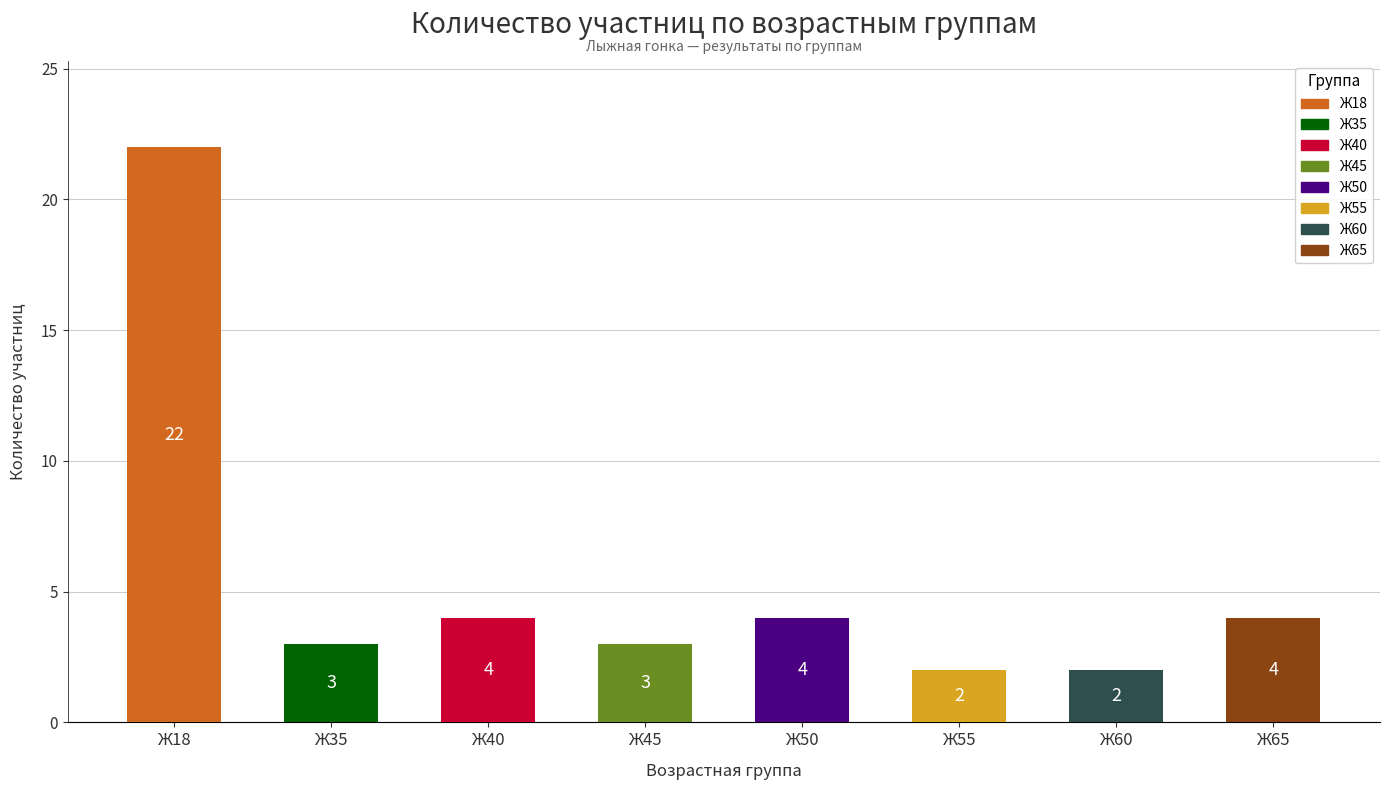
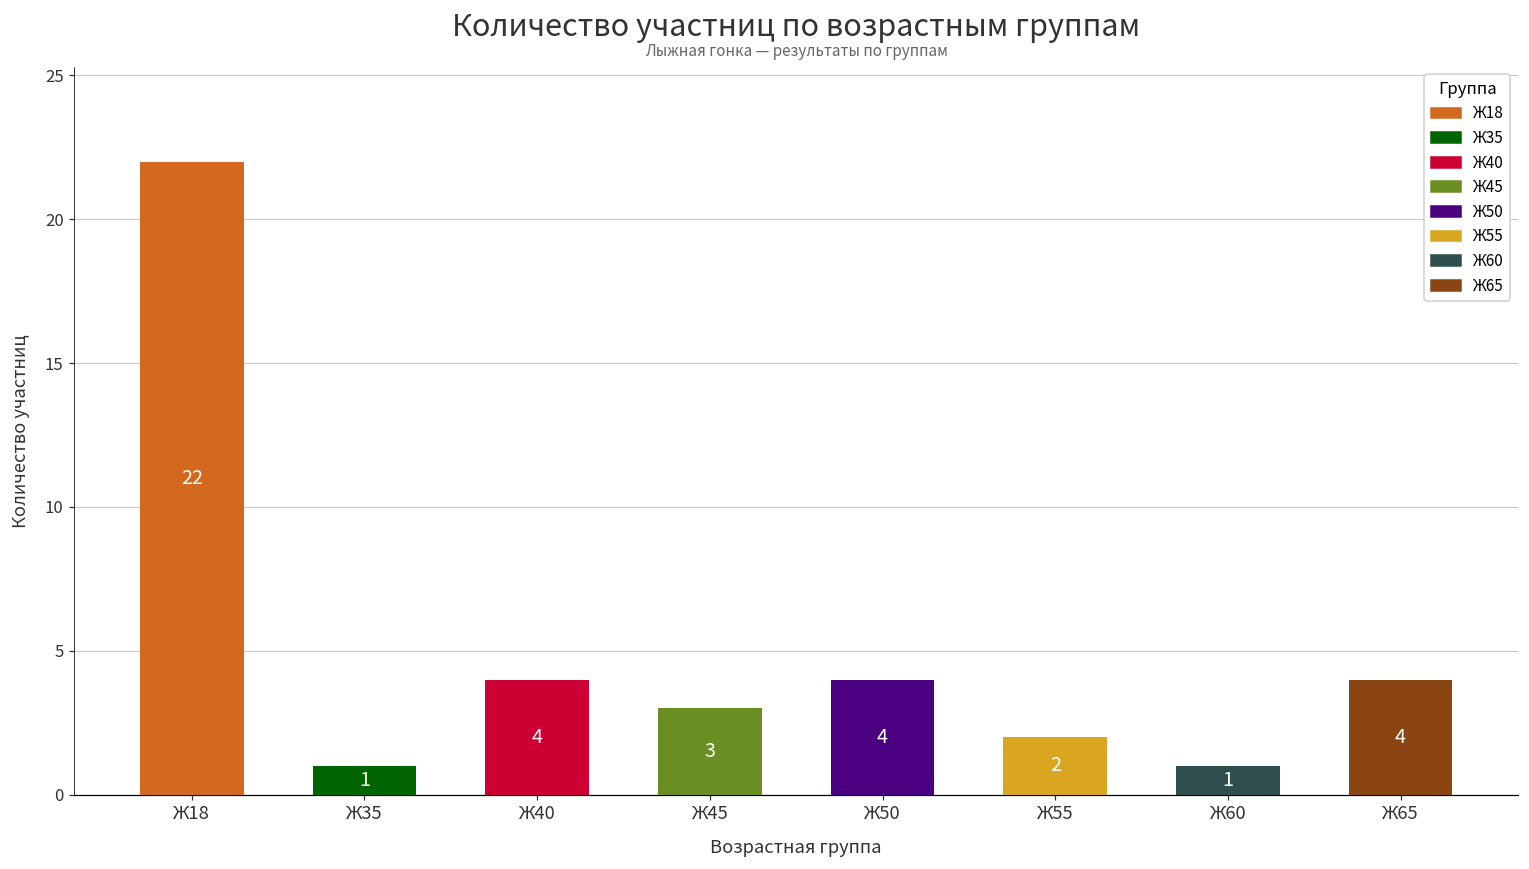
  {
    "Ж18": 22,
-   "Ж35": 3,
+   "Ж35": 1,
    "Ж40": 4,
    "Ж45": 3,
    "Ж50": 4,
    "Ж55": 2,
-   "Ж60": 2,
+   "Ж60": 1,
    "Ж65": 4
  }
